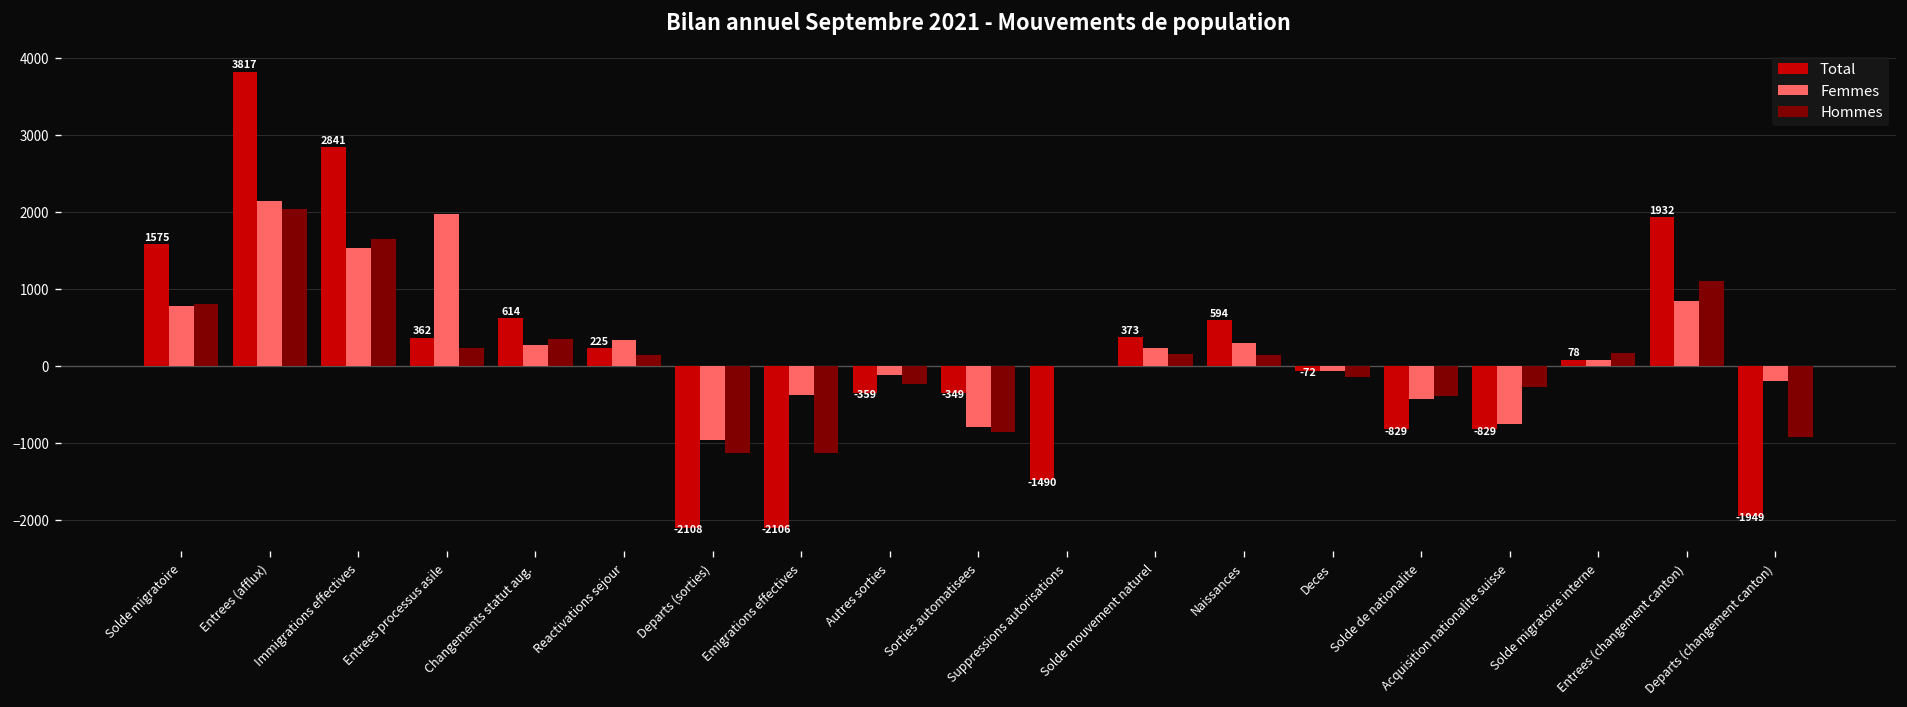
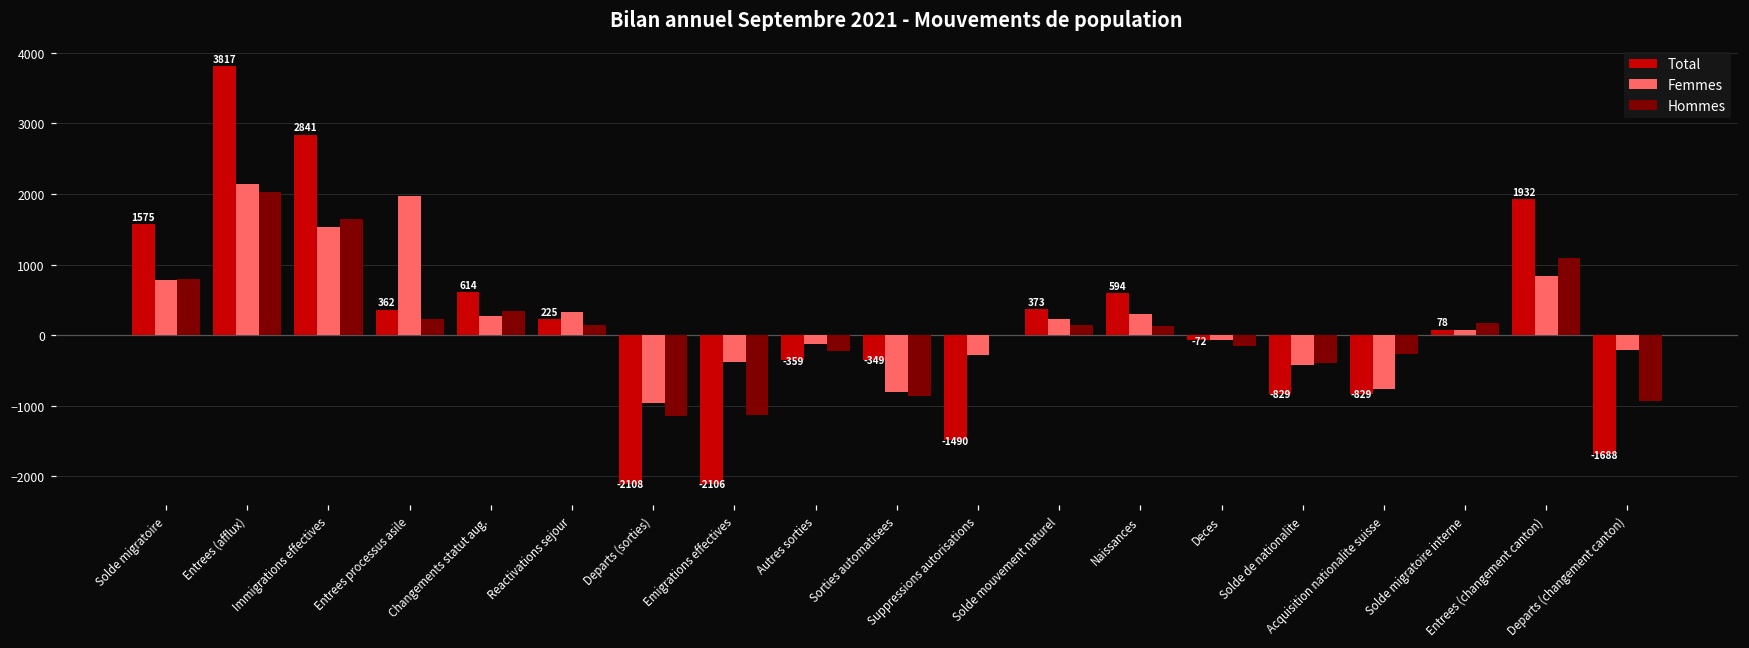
  {
    "Total": {
      "Solde migratoire": 1575,
      "Entrees (afflux)": 3817,
      "Immigrations effectives": 2841,
      "Entrees processus asile": 362,
      "Changements statut aug.": 614,
      "Reactivations sejour": 225,
      "Departs (sorties)": -2108,
      "Emigrations effectives": -2106,
      "Autres sorties": -359,
      "Sorties automatisees": -349,
      "Suppressions autorisations": -1490,
      "Solde mouvement naturel": 373,
      "Naissances": 594,
      "Deces": -72,
      "Solde de nationalite": -829,
      "Acquisition nationalite suisse": -829,
      "Solde migratoire interne": 78,
      "Entrees (changement canton)": 1932,
-     "Departs (changement canton)": -1949
+     "Departs (changement canton)": -1688
    },
    "Femmes": {
      "Solde migratoire": 800,
      "Entrees (afflux)": 2100,
      "Immigrations effectives": 1500,
      "Entrees processus asile": 2000,
      "Changements statut aug.": 300,
      "Reactivations sejour": 300,
      "Departs (sorties)": -1000,
      "Emigrations effectives": -400,
      "Autres sorties": -100,
      "Sorties automatisees": -800,
-     "Suppressions autorisations": 0,
+     "Suppressions autorisations": -300,
      "Solde mouvement naturel": 200,
      "Naissances": 300,
      "Deces": -100,
      "Solde de nationalite": -400,
      "Acquisition nationalite suisse": -800,
      "Solde migratoire interne": 100,
      "Entrees (changement canton)": 800,
      "Departs (changement canton)": -200
    },
    "Hommes": {
      "Solde migratoire": 800,
      "Entrees (afflux)": 2000,
      "Immigrations effectives": 1600,
      "Entrees processus asile": 200,
      "Changements statut aug.": 300,
      "Reactivations sejour": 100,
      "Departs (sorties)": -1100,
      "Emigrations effectives": -1100,
      "Autres sorties": -200,
      "Sorties automatisees": -900,
      "Solde mouvement naturel": 200,
      "Naissances": 100,
      "Deces": -200,
      "Solde de nationalite": -400,
      "Acquisition nationalite suisse": -300,
      "Solde migratoire interne": 200,
      "Entrees (changement canton)": 1100,
      "Departs (changement canton)": -900
    }
  }
